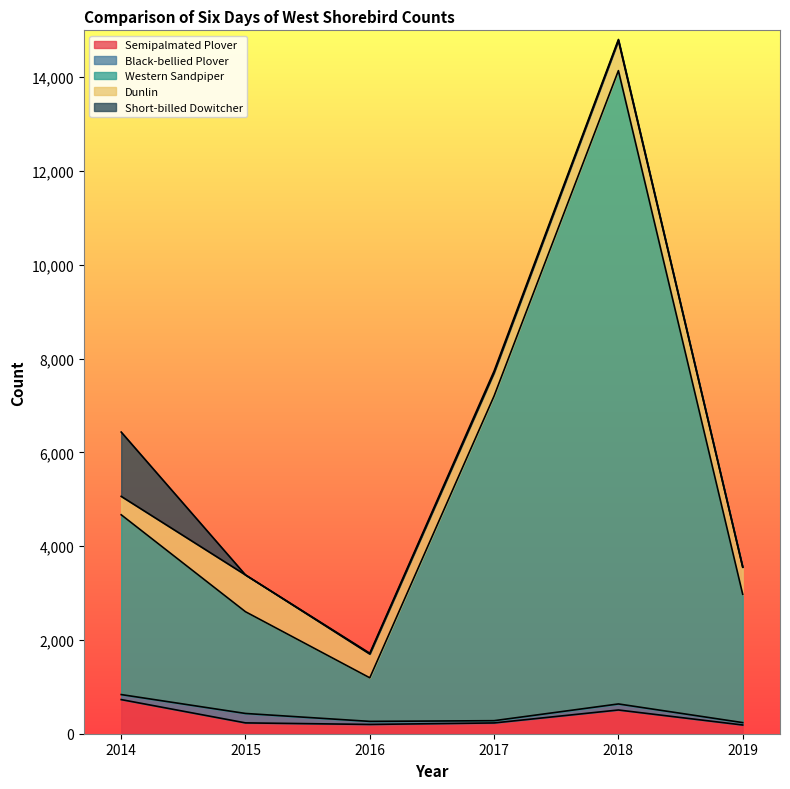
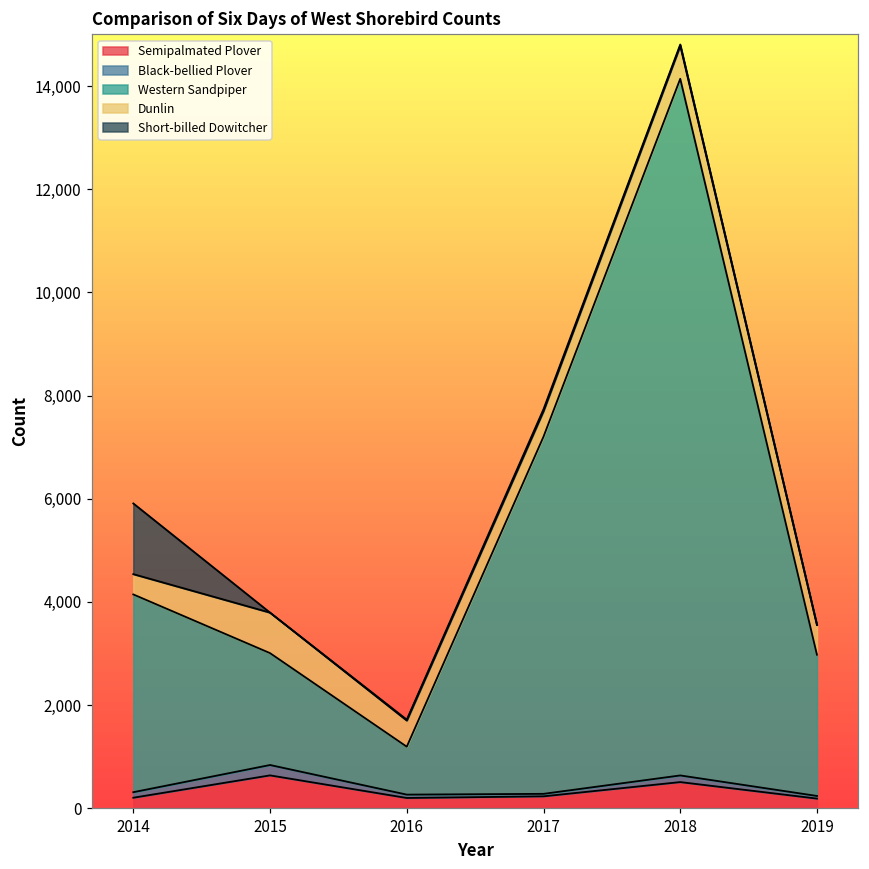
  {
    "Semipalmated Plover": {
-     "2014": "700",
-     "2015": "200",
+     "2014": "200",
+     "2015": "600",
      "2016": "200",
      "2018": "500"
    },
    "Dunlin": {
      "2014": "400"
    },
    "Short-billed Dowitcher": {
      "2014": "1,400"
    }
  }
